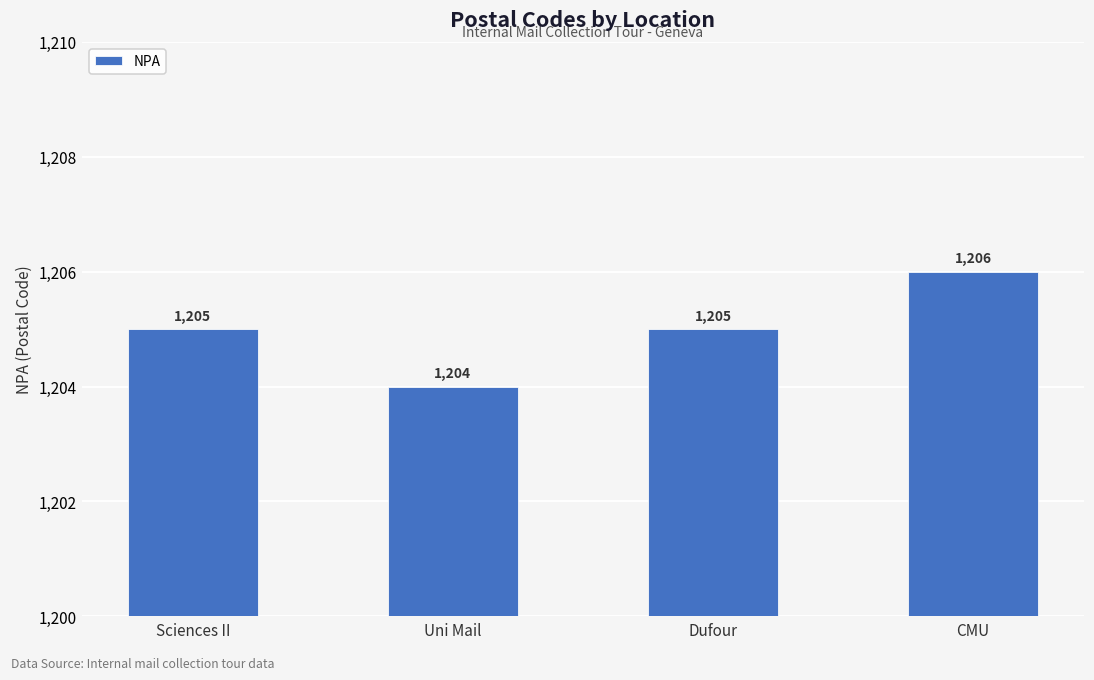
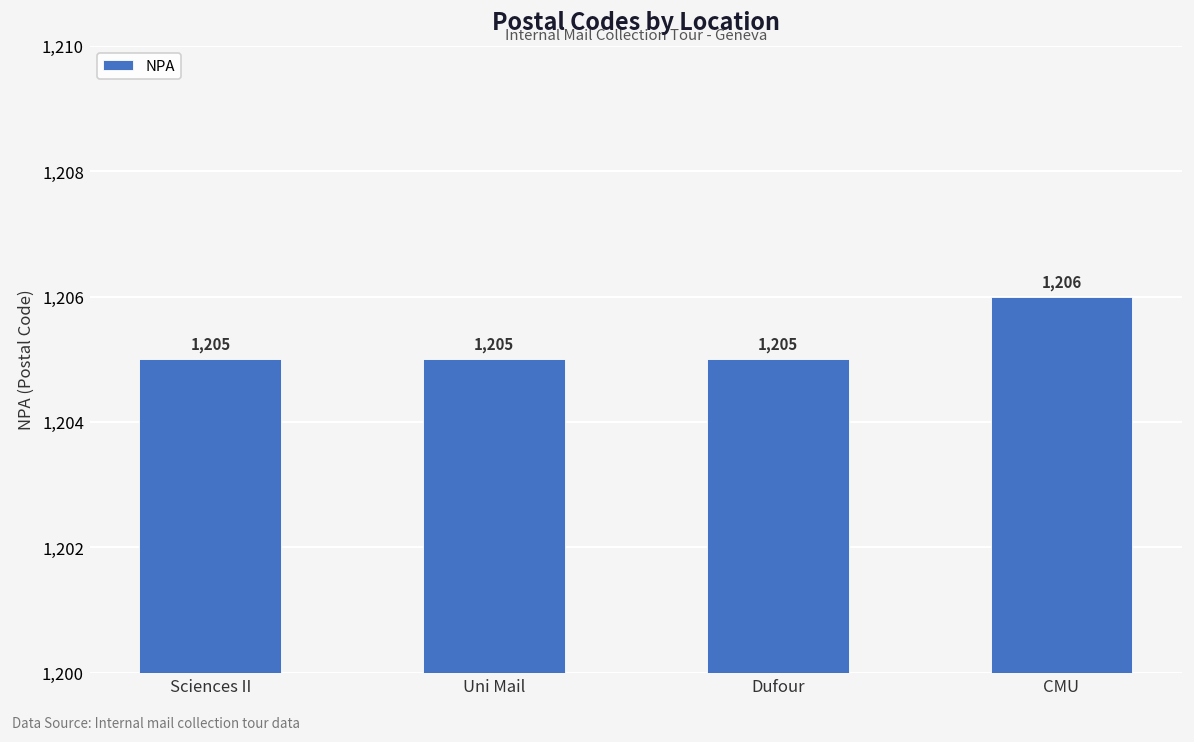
  {
    "Sciences II": "1,205",
-   "Uni Mail": "1,204",
+   "Uni Mail": "1,205",
    "Dufour": "1,205",
    "CMU": "1,206"
  }
